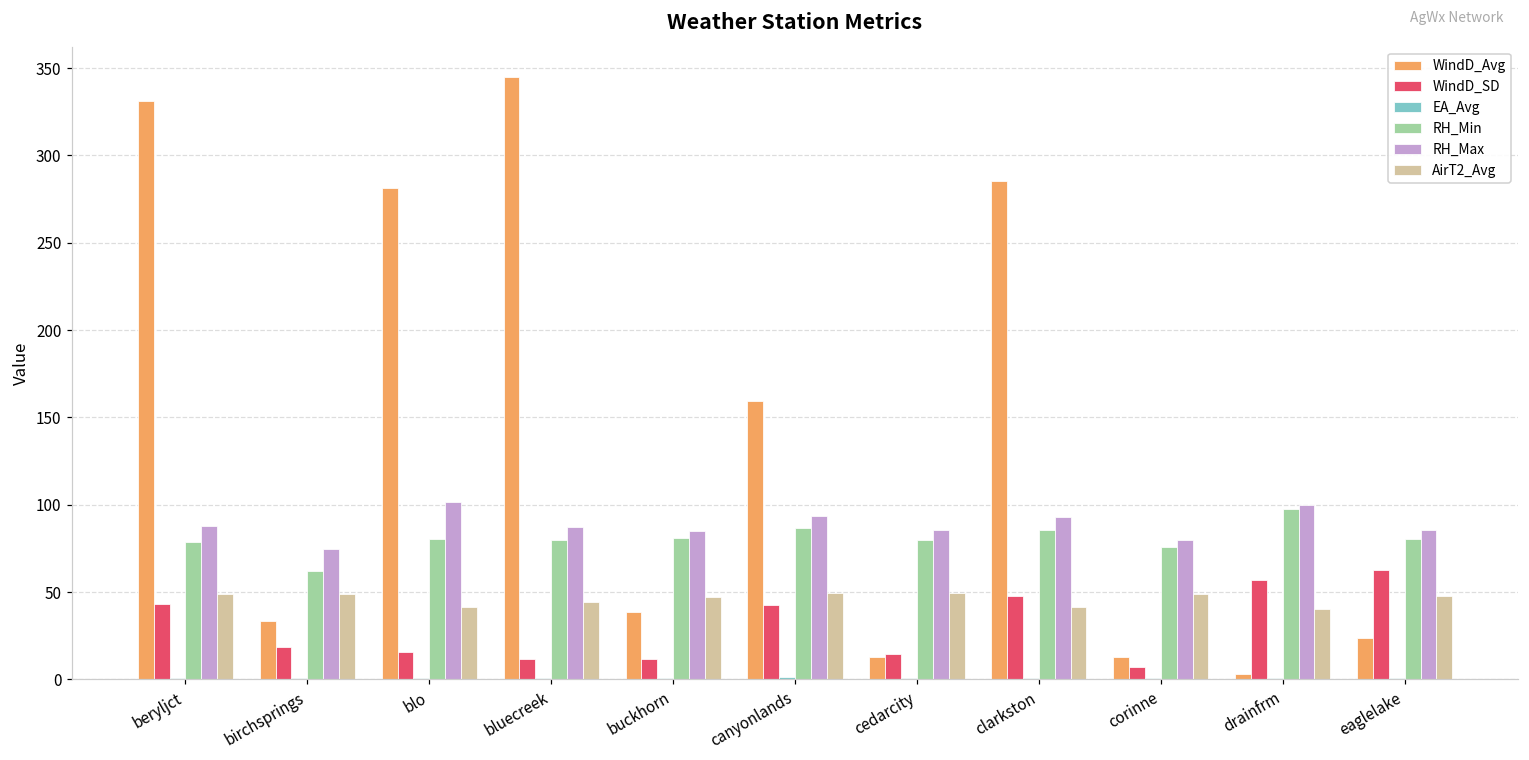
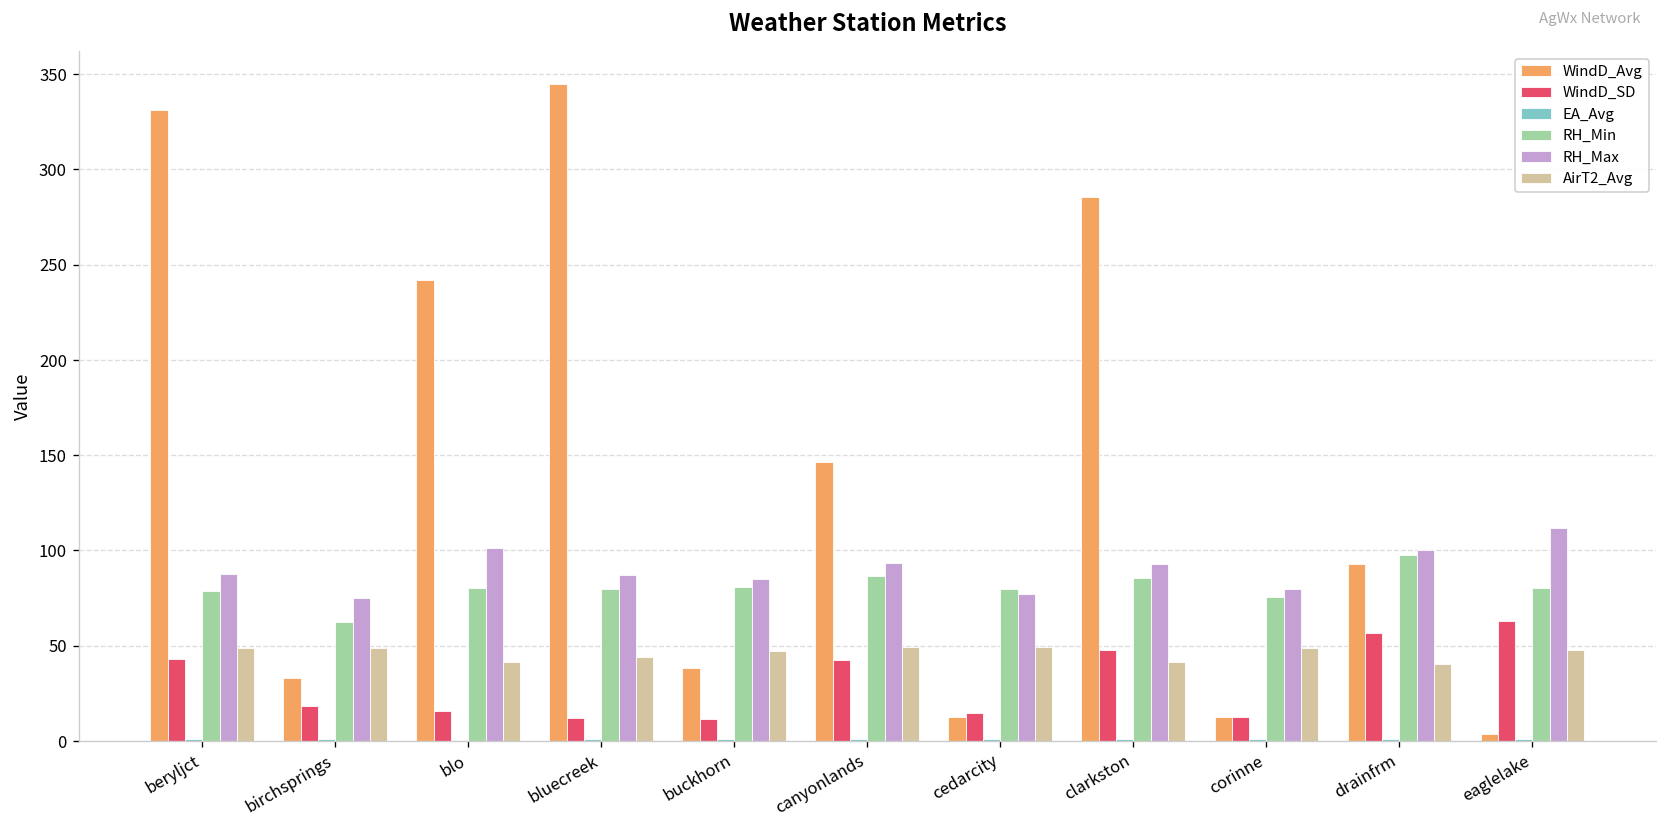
  {
    "WindD_Avg": {
      "beryljct": 331,
      "birchsprings": 33,
-     "blo": 282,
+     "blo": 242,
      "bluecreek": 345,
      "buckhorn": 39,
-     "canyonlands": 160,
+     "canyonlands": 146,
      "cedarcity": 13,
      "clarkston": 286,
      "corinne": 13,
-     "drainfrm": 3,
-     "eaglelake": 24
+     "drainfrm": 93,
+     "eaglelake": 4
    },
    "WindD_SD": {
      "beryljct": 43,
      "birchsprings": 18,
      "blo": 16,
      "bluecreek": 12,
      "buckhorn": 11,
      "canyonlands": 42,
      "cedarcity": 14,
      "clarkston": 48,
-     "corinne": 7,
+     "corinne": 12,
      "drainfrm": 57,
      "eaglelake": 63
    },
    "RH_Max": {
      "beryljct": 88,
      "birchsprings": 75,
      "blo": 101,
      "bluecreek": 87,
      "buckhorn": 85,
      "canyonlands": 93,
-     "cedarcity": 85,
+     "cedarcity": 77,
      "clarkston": 93,
      "corinne": 80,
      "drainfrm": 100,
-     "eaglelake": 85
+     "eaglelake": 112
    }
  }
